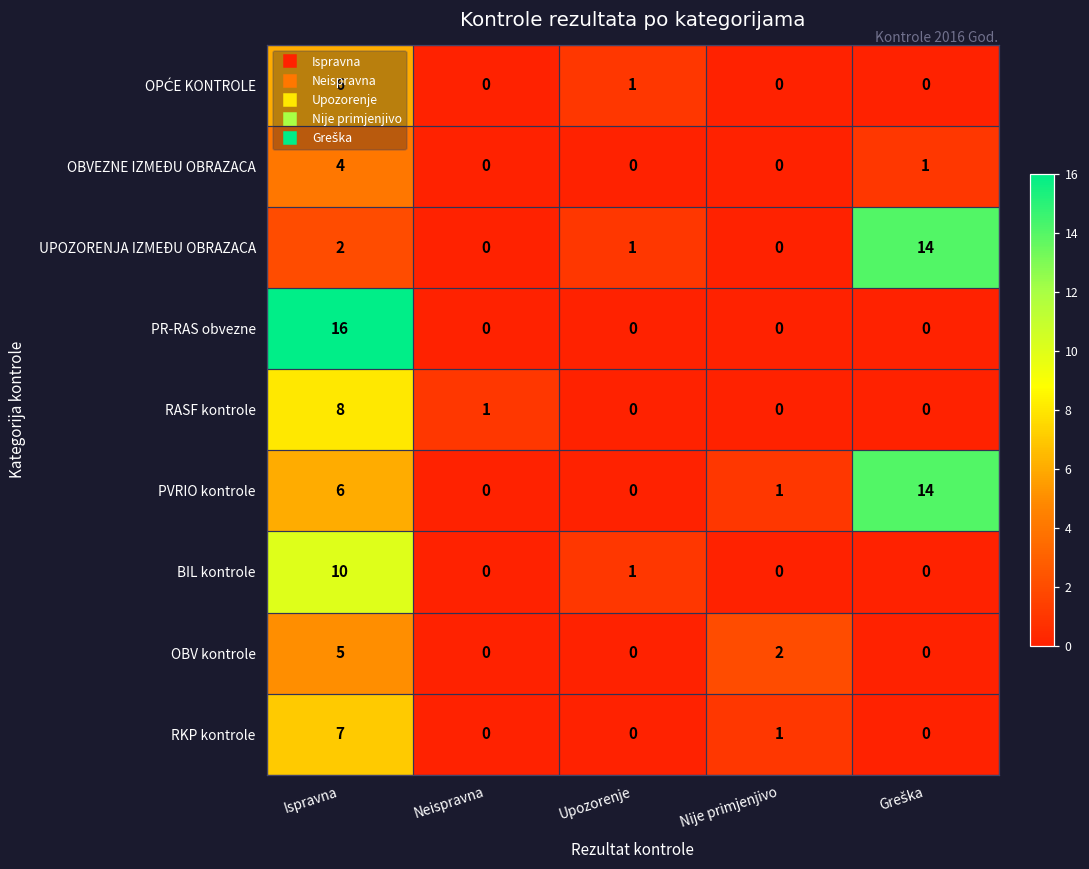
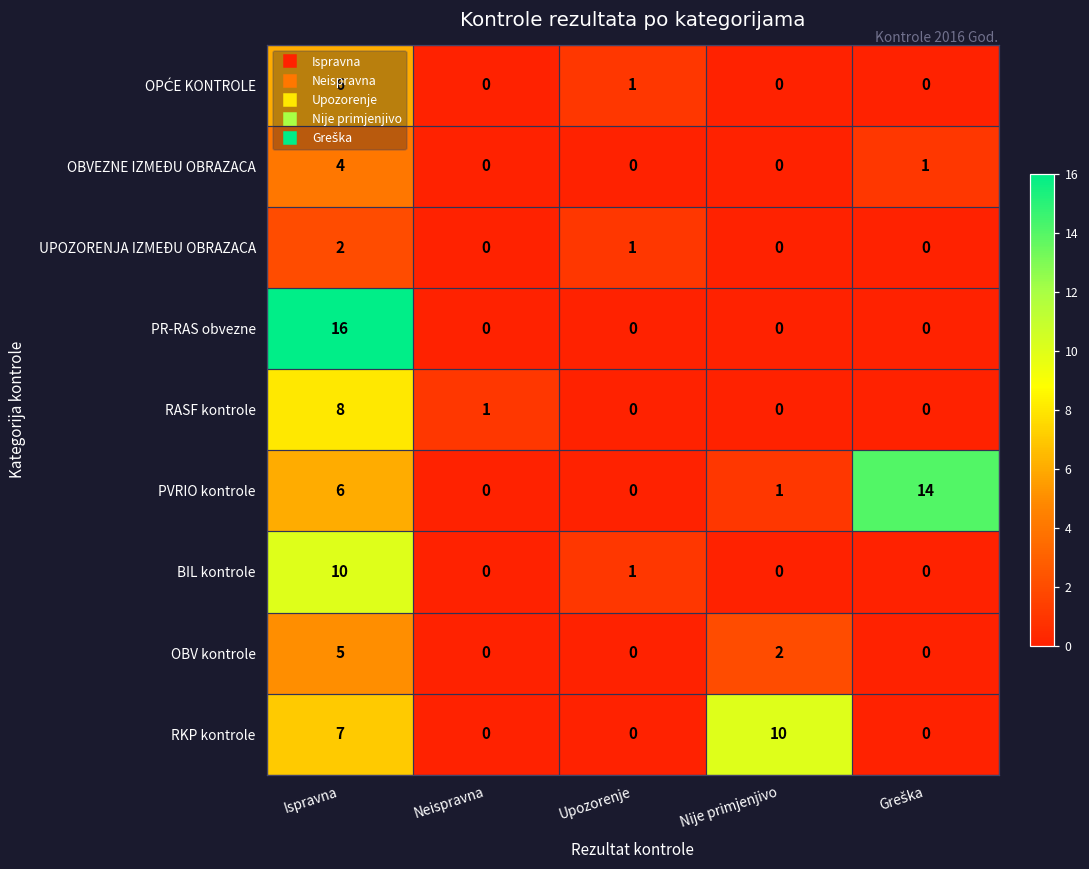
  {
    "OPĆE KONTROLE": {
      "Neispravna": 0,
      "Upozorenje": 1,
      "Nije primjenjivo": 0,
      "Greška": 0
    },
    "OBVEZNE IZMEĐU OBRAZACA": {
      "Ispravna": 4,
      "Neispravna": 0,
      "Upozorenje": 0,
      "Nije primjenjivo": 0,
      "Greška": 1
    },
    "UPOZORENJA IZMEĐU OBRAZACA": {
      "Ispravna": 2,
      "Neispravna": 0,
      "Upozorenje": 1,
      "Nije primjenjivo": 0,
-     "Greška": 14
+     "Greška": 0
    },
    "PR-RAS obvezne": {
      "Ispravna": 16,
      "Neispravna": 0,
      "Upozorenje": 0,
      "Nije primjenjivo": 0,
      "Greška": 0
    },
    "RASF kontrole": {
      "Ispravna": 8,
      "Neispravna": 1,
      "Upozorenje": 0,
      "Nije primjenjivo": 0,
      "Greška": 0
    },
    "PVRIO kontrole": {
      "Ispravna": 6,
      "Neispravna": 0,
      "Upozorenje": 0,
      "Nije primjenjivo": 1,
      "Greška": 14
    },
    "BIL kontrole": {
      "Ispravna": 10,
      "Neispravna": 0,
      "Upozorenje": 1,
      "Nije primjenjivo": 0,
      "Greška": 0
    },
    "OBV kontrole": {
      "Ispravna": 5,
      "Neispravna": 0,
      "Upozorenje": 0,
      "Nije primjenjivo": 2,
      "Greška": 0
    },
    "RKP kontrole": {
      "Ispravna": 7,
      "Neispravna": 0,
      "Upozorenje": 0,
-     "Nije primjenjivo": 1,
+     "Nije primjenjivo": 10,
      "Greška": 0
    }
  }
